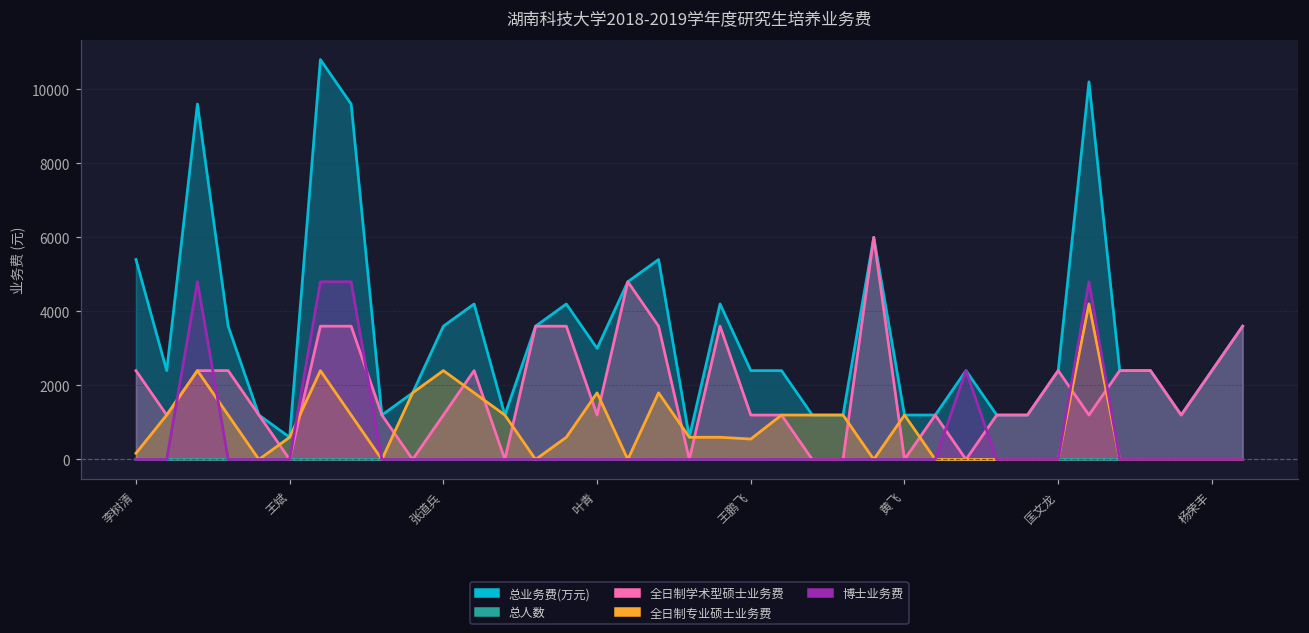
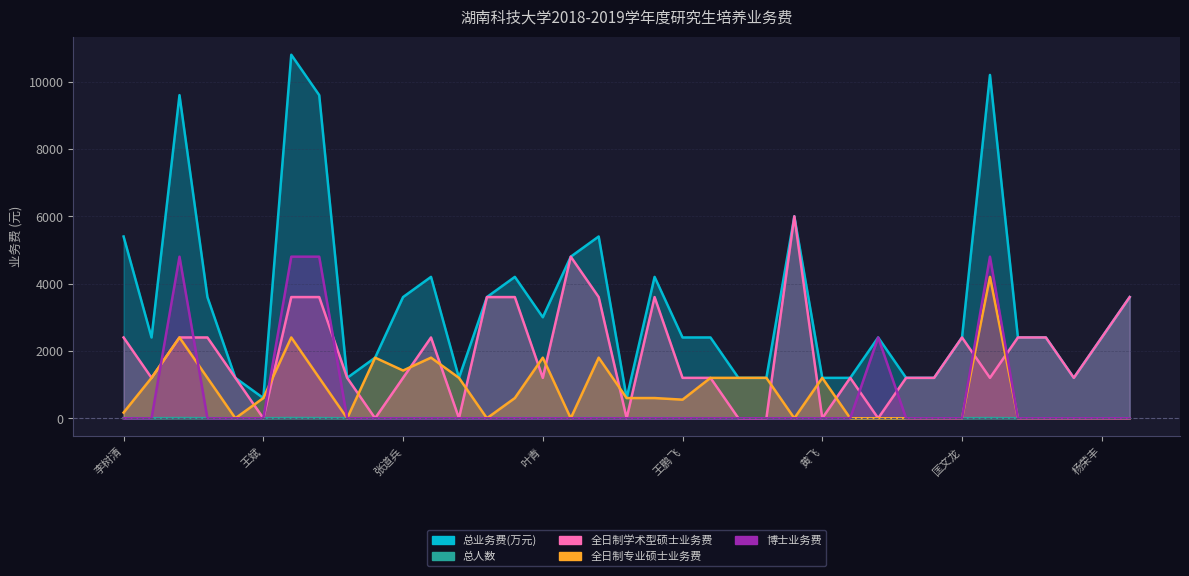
  {
    "全日制专业硕士业务费": {
      "李树清": 200,
-     "张道兵": 2400,
+     "张道兵": 1400,
      "叶青": 1800,
      "王鹏飞": 600
    }
  }
